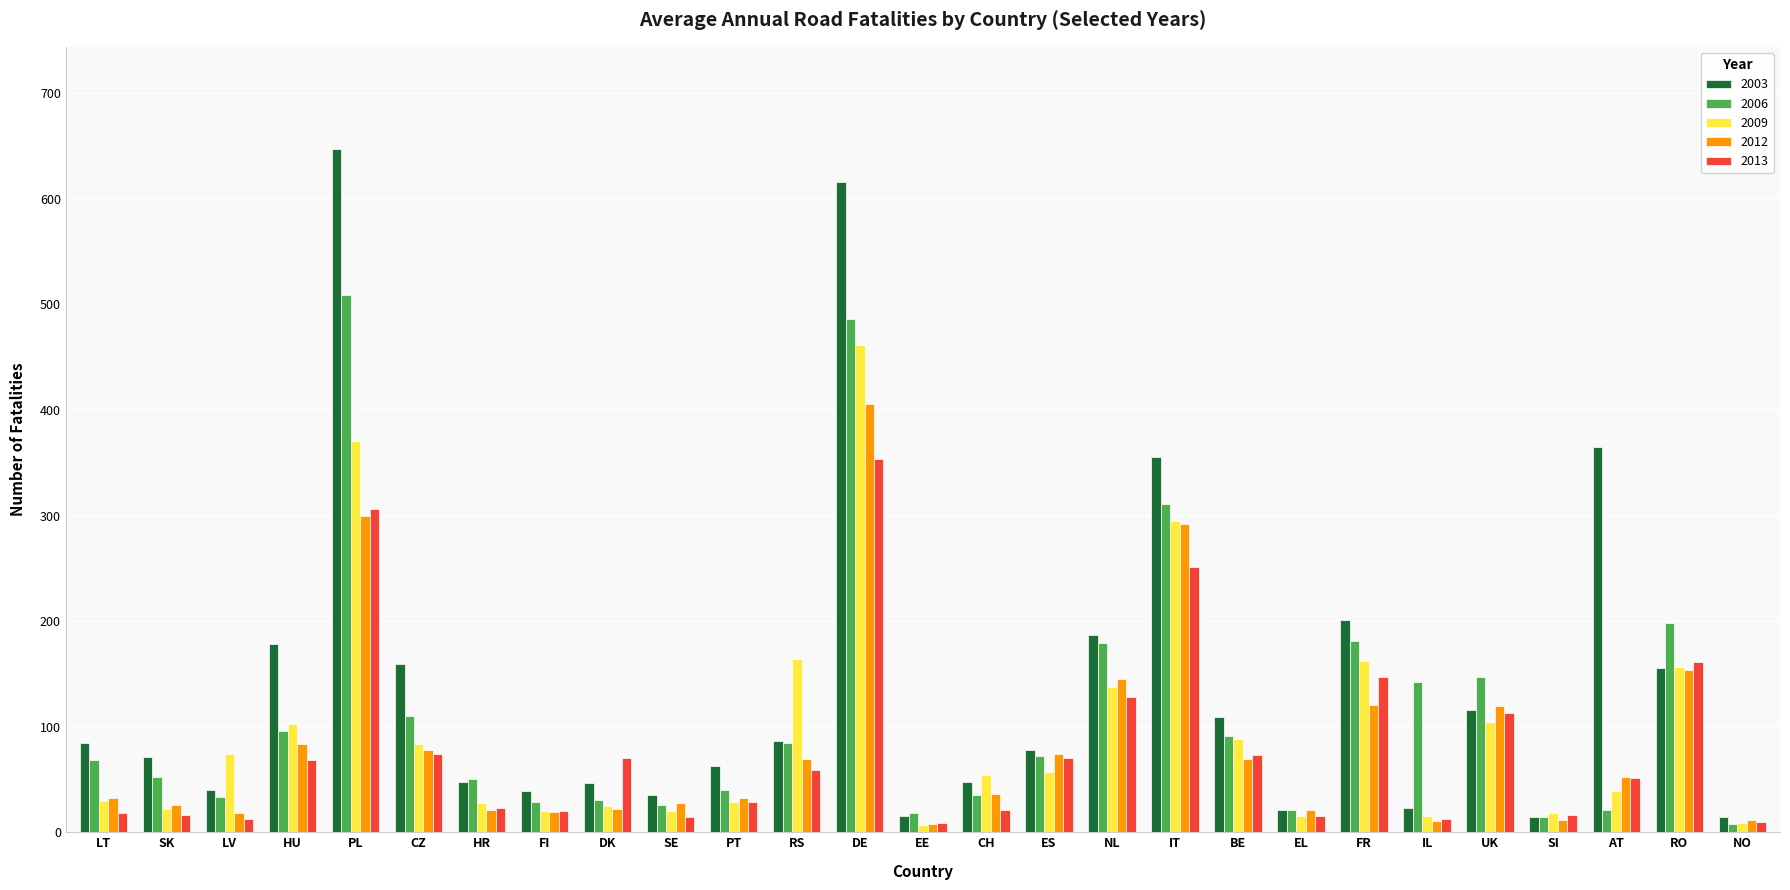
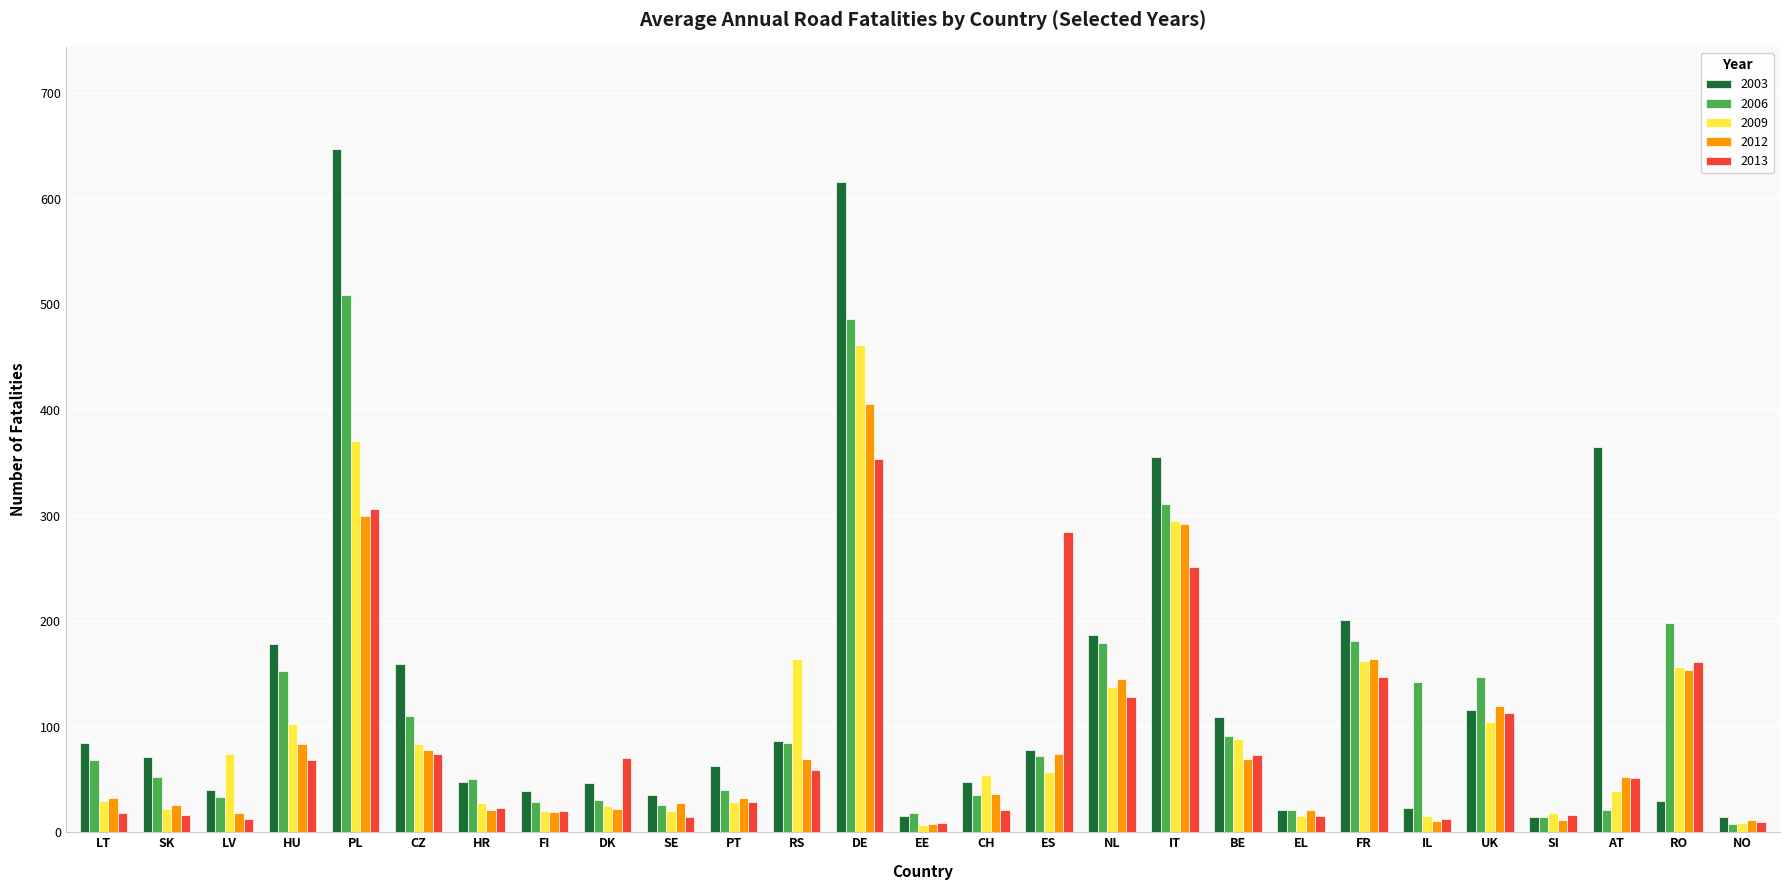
  {
    "2003": {
      "LT": 85,
      "SK": 71,
      "LV": 40,
      "HU": 178,
      "PL": 647,
      "CZ": 159,
      "HR": 48,
      "FI": 39,
      "DK": 47,
      "SE": 35,
      "PT": 63,
      "RS": 86,
      "DE": 616,
      "EE": 15,
      "CH": 48,
      "ES": 78,
      "NL": 187,
      "IT": 355,
      "BE": 109,
      "EL": 21,
      "FR": 201,
      "IL": 23,
      "UK": 116,
      "SI": 14,
      "AT": 365,
-     "RO": 156,
+     "RO": 30,
      "NO": 14
    },
    "2006": {
      "LT": 68,
      "SK": 52,
      "LV": 33,
-     "HU": 96,
+     "HU": 153,
      "PL": 509,
      "CZ": 110,
      "HR": 50,
      "FI": 29,
      "DK": 31,
      "SE": 26,
      "PT": 40,
      "RS": 85,
      "DE": 486,
      "EE": 18,
      "CH": 35,
      "ES": 72,
      "NL": 179,
      "IT": 311,
      "BE": 91,
      "EL": 21,
      "FR": 181,
      "IL": 142,
      "UK": 147,
      "SI": 14,
      "AT": 21,
      "RO": 198,
      "NO": 8
    },
    "2009": {
      "LT": 30,
      "SK": 22,
      "LV": 74,
      "HU": 103,
      "PL": 371,
      "CZ": 84,
      "HR": 28,
      "FI": 20,
      "DK": 25,
      "SE": 20,
      "PT": 29,
      "RS": 164,
      "DE": 462,
      "EE": 7,
      "CH": 54,
      "ES": 57,
      "NL": 138,
      "IT": 295,
      "BE": 88,
      "EL": 15,
      "FR": 162,
      "IL": 15,
      "UK": 104,
      "SI": 18,
      "AT": 39,
      "RO": 157,
      "NO": 9
    },
    "2012": {
      "LT": 32,
      "SK": 26,
      "LV": 18,
      "HU": 84,
      "PL": 300,
      "CZ": 78,
      "HR": 21,
      "FI": 19,
      "DK": 22,
      "SE": 28,
      "PT": 32,
      "RS": 69,
      "DE": 406,
      "EE": 8,
      "CH": 36,
      "ES": 74,
      "NL": 145,
      "IT": 292,
      "BE": 69,
      "EL": 21,
-     "FR": 121,
+     "FR": 164,
      "IL": 11,
      "UK": 120,
      "SI": 12,
      "AT": 52,
      "RO": 154,
      "NO": 12
    },
    "2013": {
      "LT": 18,
      "SK": 16,
      "LV": 13,
      "HU": 68,
      "PL": 306,
      "CZ": 74,
      "HR": 23,
      "FI": 20,
      "DK": 70,
      "SE": 14,
      "PT": 29,
      "RS": 59,
      "DE": 354,
      "EE": 9,
      "CH": 21,
-     "ES": 70,
+     "ES": 284,
      "NL": 128,
      "IT": 251,
      "BE": 73,
      "EL": 15,
      "FR": 147,
      "IL": 13,
      "UK": 113,
      "SI": 16,
      "AT": 51,
      "RO": 161,
      "NO": 10
    }
  }
